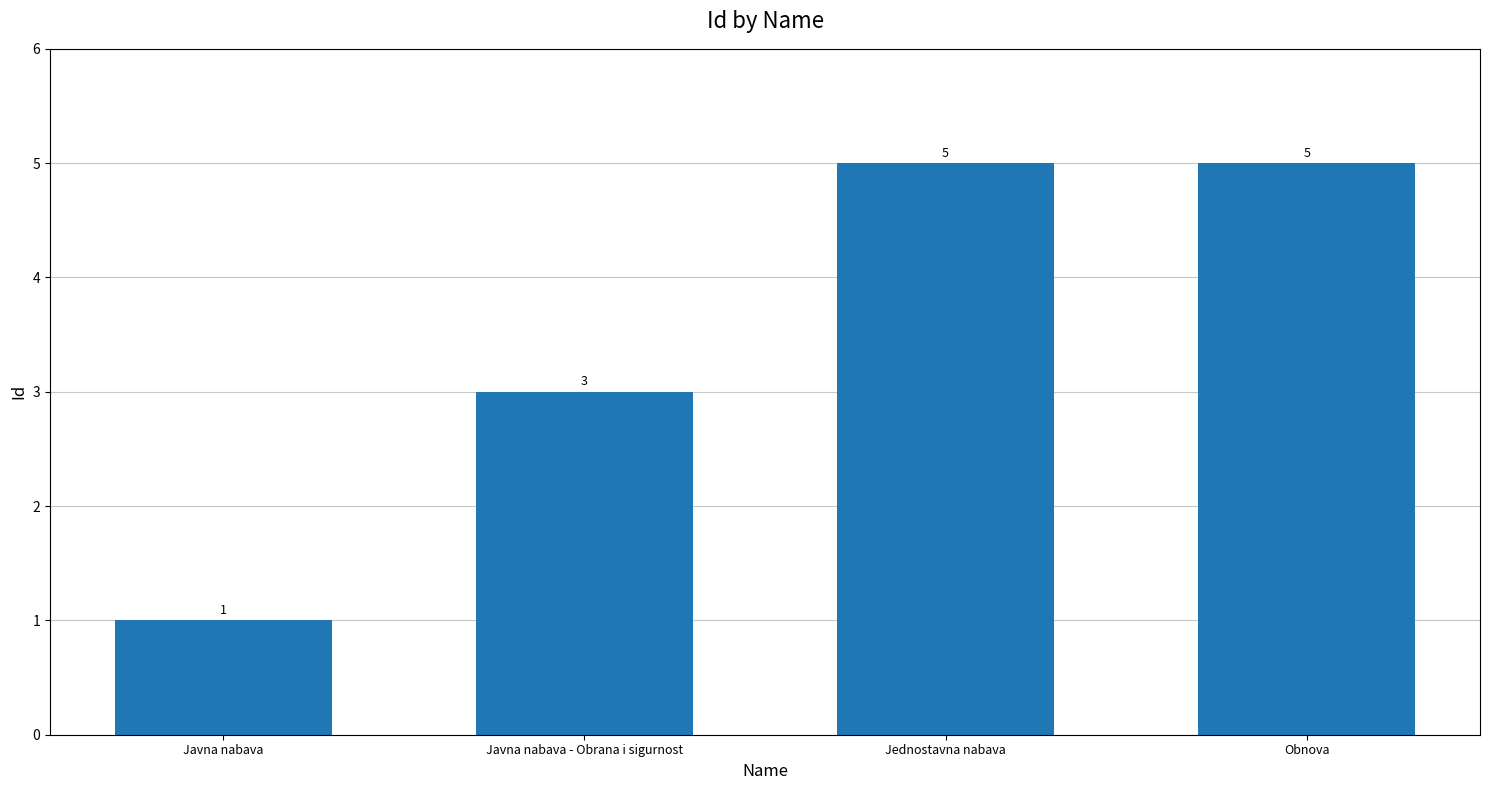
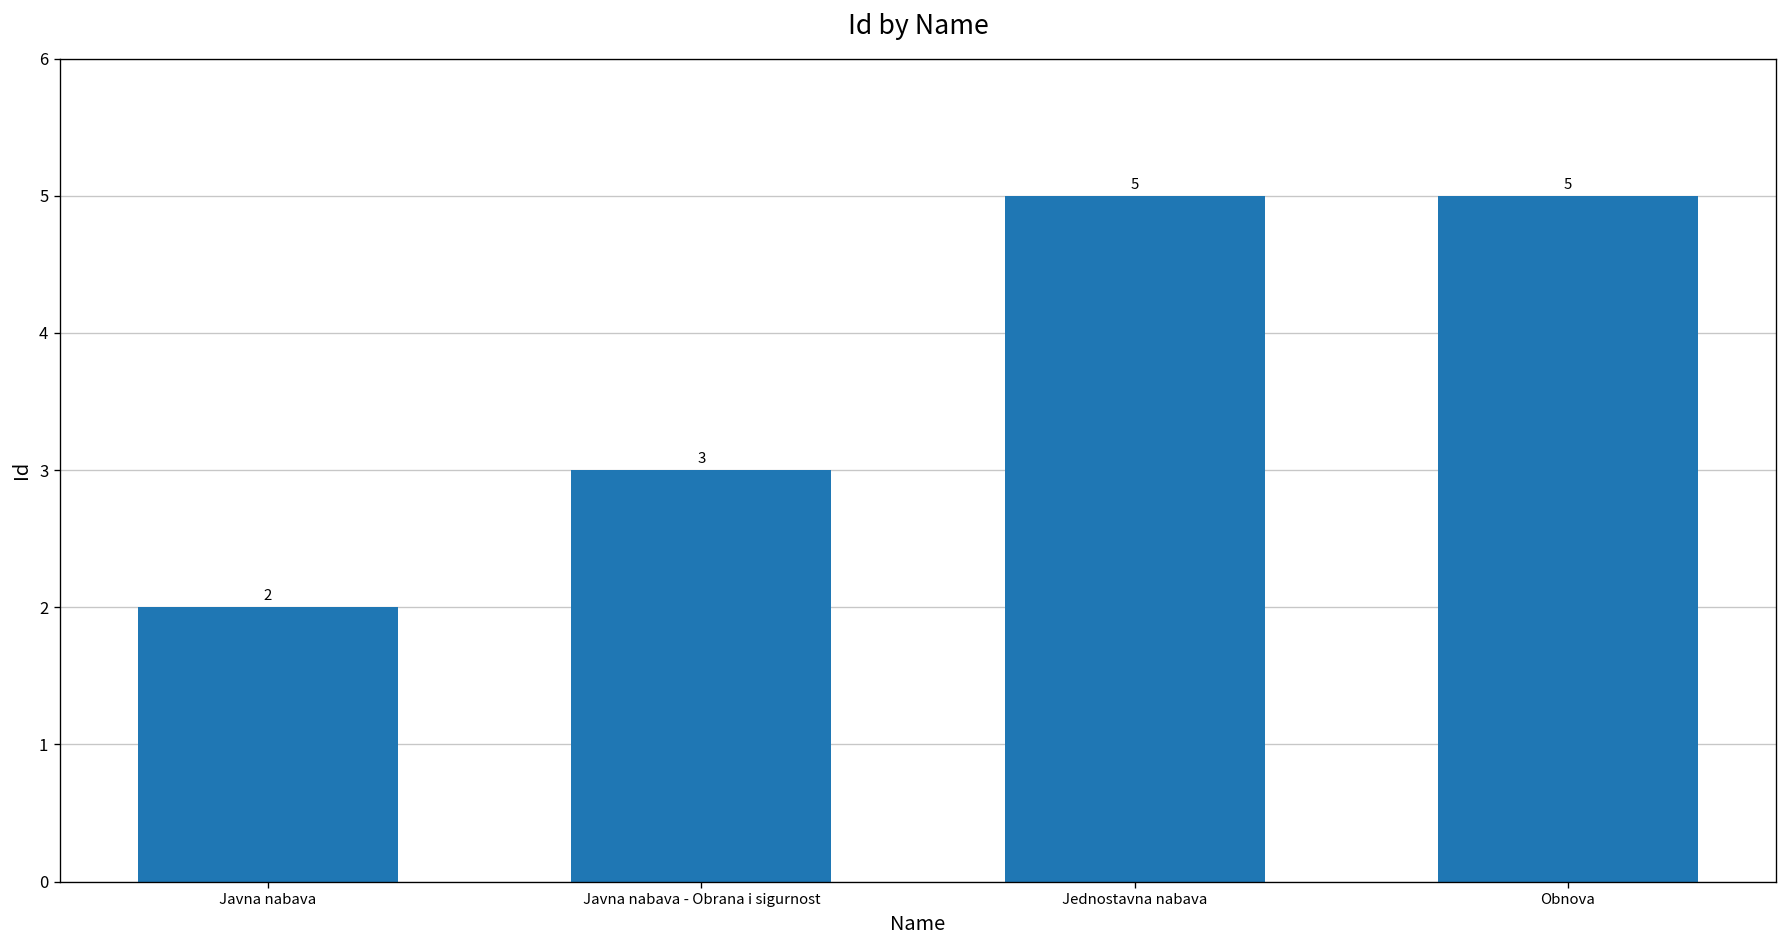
  {
-   "Javna nabava": 1,
+   "Javna nabava": 2,
    "Javna nabava - Obrana i sigurnost": 3,
    "Jednostavna nabava": 5,
    "Obnova": 5
  }
